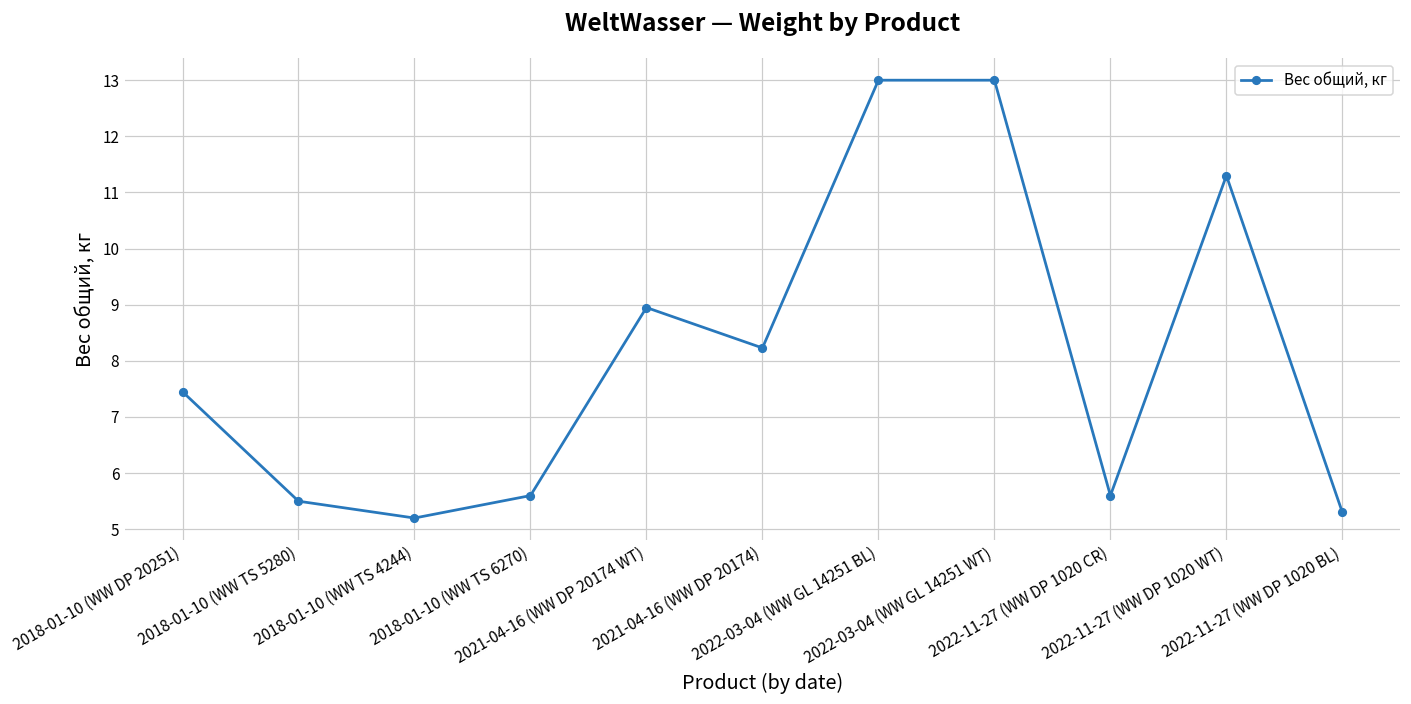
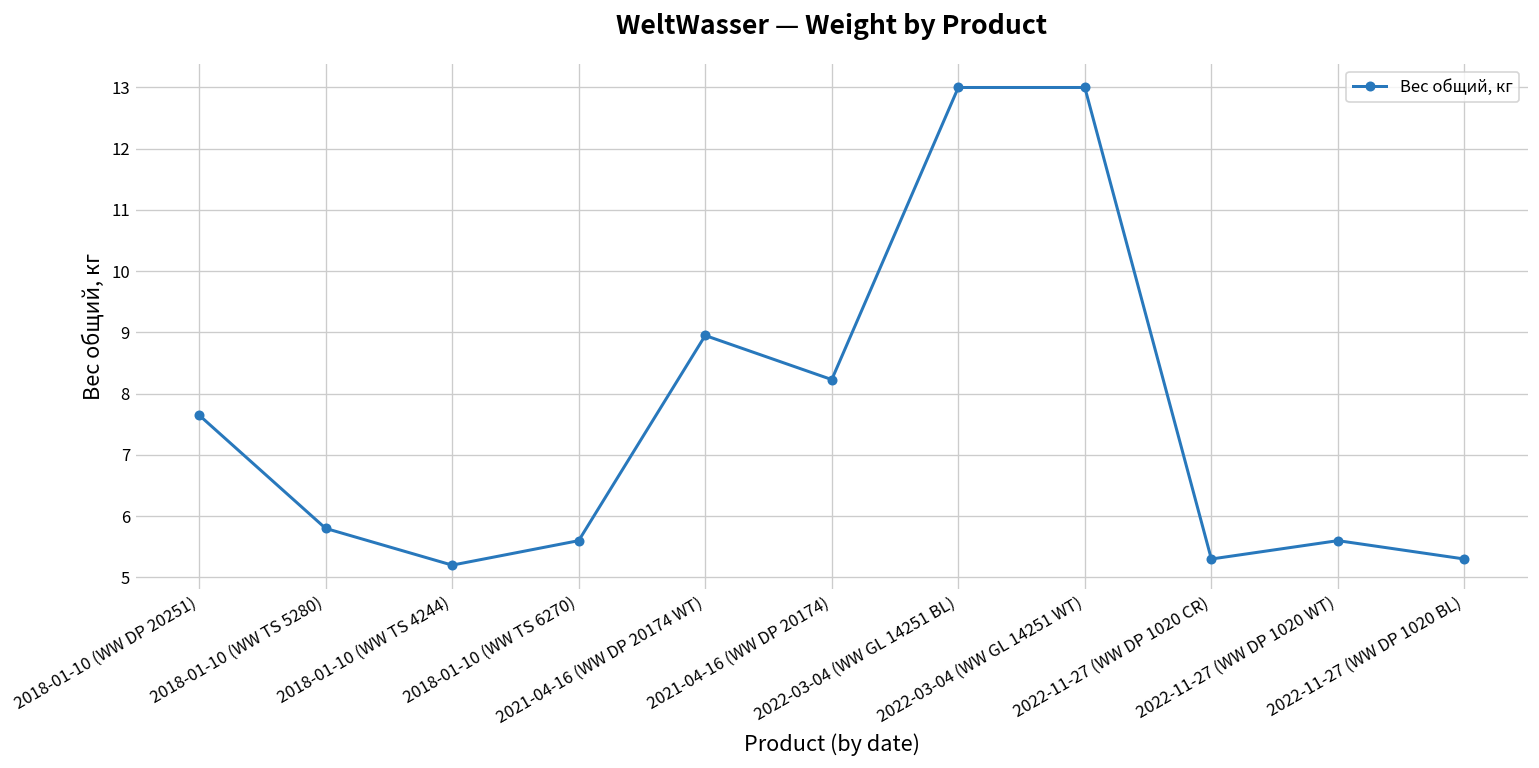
  {
-   "2018-01-10 (WW DP 20251)": 7.5,
-   "2018-01-10 (WW TS 5280)": 5.5,
+   "2018-01-10 (WW DP 20251)": 7.7,
+   "2018-01-10 (WW TS 5280)": 5.8,
    "2018-01-10 (WW TS 4244)": 5.2,
    "2018-01-10 (WW TS 6270)": 5.6,
    "2021-04-16 (WW DP 20174 WT)": 9.0,
    "2021-04-16 (WW DP 20174)": 8.2,
    "2022-03-04 (WW GL 14251 BL)": 13.0,
    "2022-03-04 (WW GL 14251 WT)": 13.0,
-   "2022-11-27 (WW DP 1020 CR)": 5.6,
-   "2022-11-27 (WW DP 1020 WT)": 11.3,
+   "2022-11-27 (WW DP 1020 CR)": 5.3,
+   "2022-11-27 (WW DP 1020 WT)": 5.6,
    "2022-11-27 (WW DP 1020 BL)": 5.3
  }
